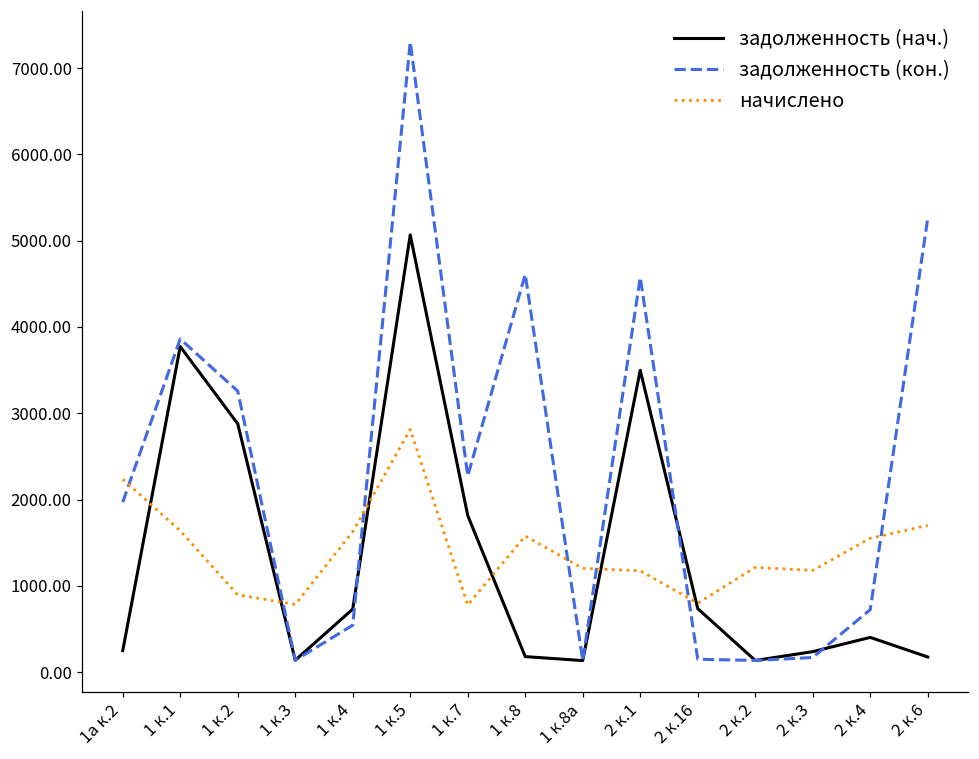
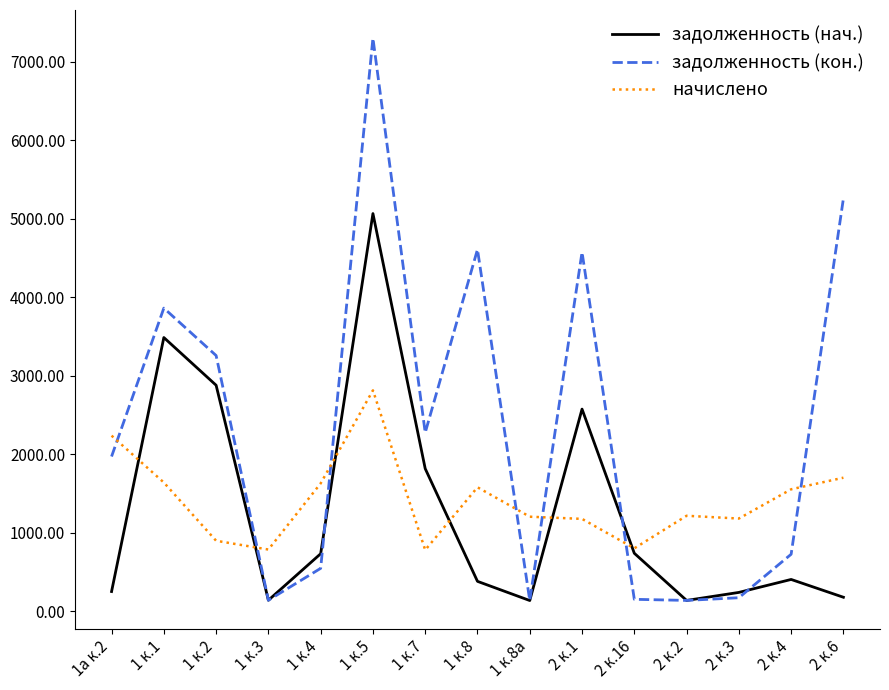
  {
    "задолженность (нач.)": {
      "1а к.2": 200,
-     "1 к.1": 3800,
+     "1 к.1": 3500,
      "1 к.2": 2900,
      "1 к.4": 700,
      "1 к.5": 5100,
      "1 к.7": 1800,
-     "1 к.8": 200,
-     "2 к.1": 3500,
+     "1 к.8": 400,
+     "2 к.1": 2600,
      "2 к.16": 700,
      "2 к.3": 200,
      "2 к.4": 400,
      "2 к.6": 200
    },
    "задолженность (кон.)": {
      "1а к.2": 2000,
      "1 к.1": 3900,
      "1 к.2": 3300,
      "1 к.4": 500,
      "1 к.5": 7300,
      "1 к.7": 2300,
      "1 к.8": 4600,
      "2 к.1": 4600,
      "2 к.16": 100,
      "2 к.3": 200,
      "2 к.4": 700,
      "2 к.6": 5300
    },
    "начислено": {
      "1а к.2": 2200,
      "1 к.1": 1600,
      "1 к.2": 900,
      "1 к.3": 800,
      "1 к.4": 1600,
      "1 к.5": 2800,
      "1 к.7": 800,
      "1 к.8": 1600,
      "1 к.8а": 1200,
      "2 к.1": 1200,
      "2 к.16": 800,
      "2 к.2": 1200,
      "2 к.3": 1200,
      "2 к.4": 1600,
      "2 к.6": 1700
    }
  }
